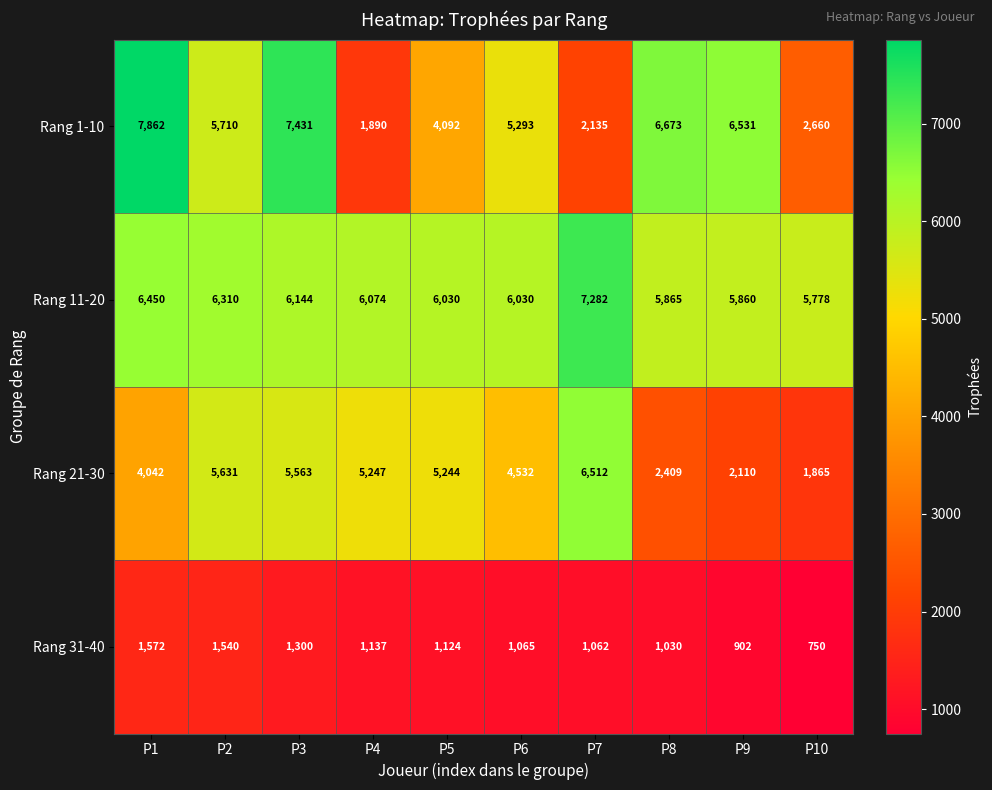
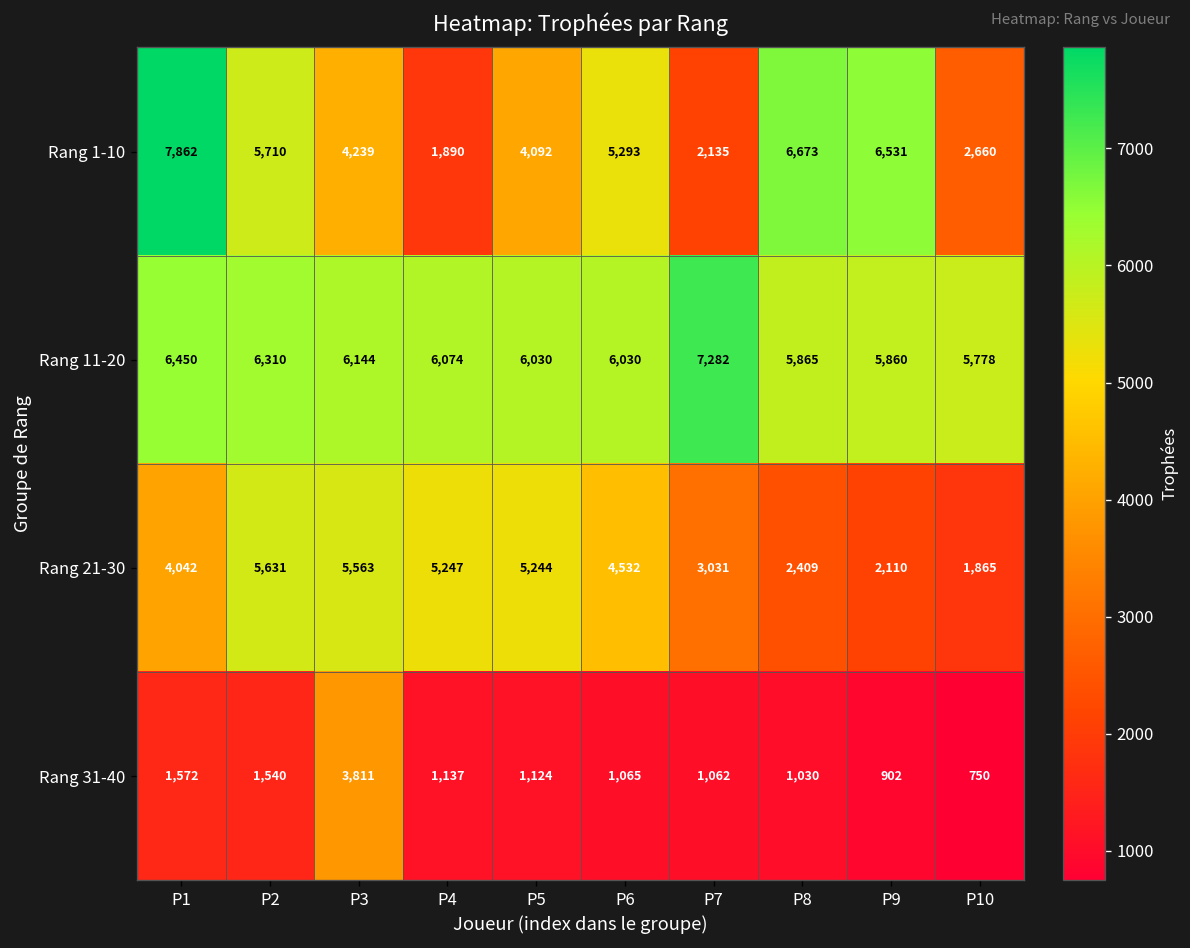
  {
    "Rang 1-10": {
      "P1": "7,862",
      "P2": "5,710",
-     "P3": "7,431",
+     "P3": "4,239",
      "P4": "1,890",
      "P5": "4,092",
      "P6": "5,293",
      "P7": "2,135",
      "P8": "6,673",
      "P9": "6,531",
      "P10": "2,660"
    },
    "Rang 11-20": {
      "P1": "6,450",
      "P2": "6,310",
      "P3": "6,144",
      "P4": "6,074",
      "P5": "6,030",
      "P6": "6,030",
      "P7": "7,282",
      "P8": "5,865",
      "P9": "5,860",
      "P10": "5,778"
    },
    "Rang 21-30": {
      "P1": "4,042",
      "P2": "5,631",
      "P3": "5,563",
      "P4": "5,247",
      "P5": "5,244",
      "P6": "4,532",
-     "P7": "6,512",
+     "P7": "3,031",
      "P8": "2,409",
      "P9": "2,110",
      "P10": "1,865"
    },
    "Rang 31-40": {
      "P1": "1,572",
      "P2": "1,540",
-     "P3": "1,300",
+     "P3": "3,811",
      "P4": "1,137",
      "P5": "1,124",
      "P6": "1,065",
      "P7": "1,062",
      "P8": "1,030",
      "P9": "902",
      "P10": "750"
    }
  }
